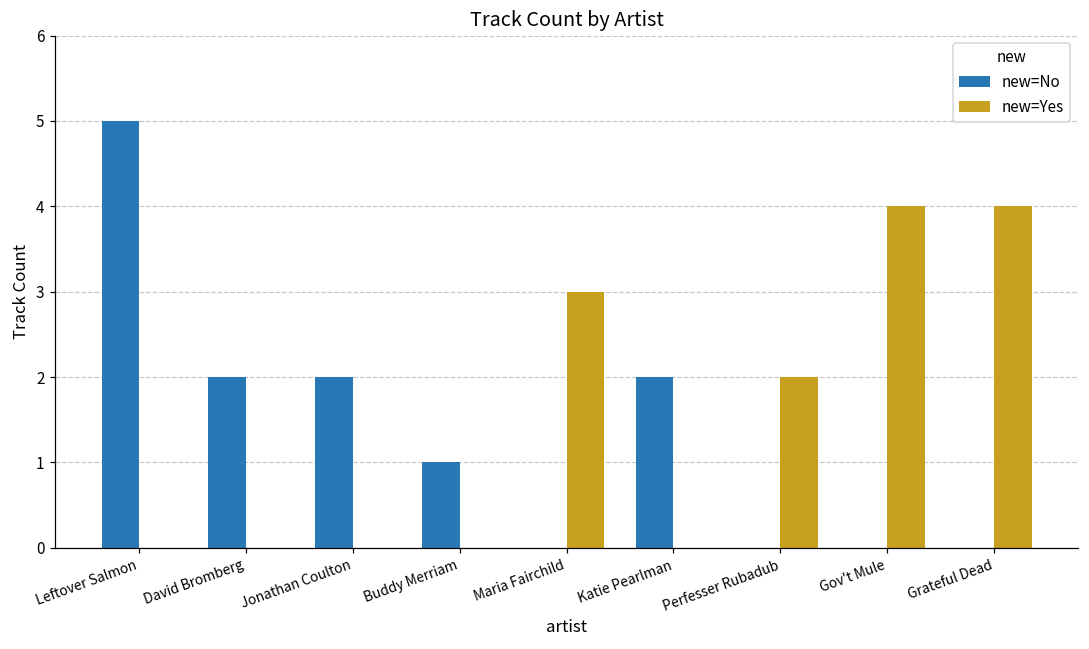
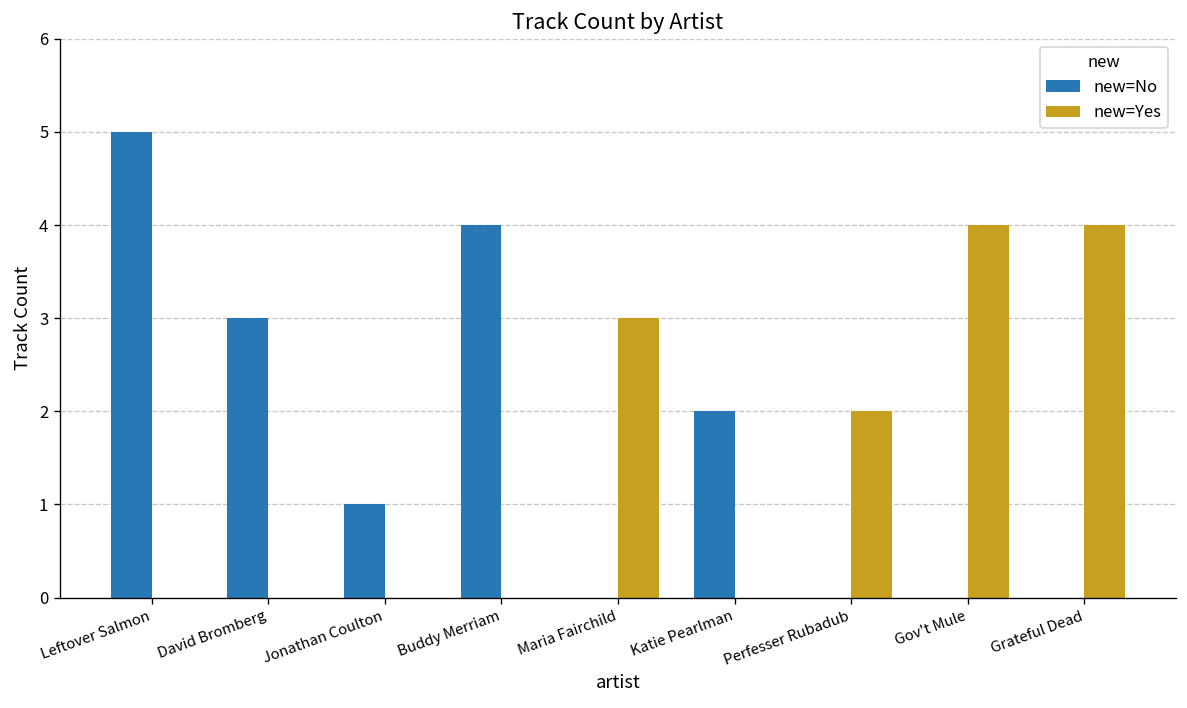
  {
    "new=No": {
      "Leftover Salmon": 5,
-     "David Bromberg": 2,
-     "Jonathan Coulton": 2,
-     "Buddy Merriam": 1,
+     "David Bromberg": 3,
+     "Jonathan Coulton": 1,
+     "Buddy Merriam": 4,
      "Maria Fairchild": 0,
      "Katie Pearlman": 2,
      "Perfesser Rubadub": 0,
      "Gov't Mule": 0,
      "Grateful Dead": 0
    },
    "new=Yes": {
      "Leftover Salmon": 0,
      "David Bromberg": 0,
      "Jonathan Coulton": 0,
      "Buddy Merriam": 0,
      "Maria Fairchild": 3,
      "Katie Pearlman": 0,
      "Perfesser Rubadub": 2,
      "Gov't Mule": 4,
      "Grateful Dead": 4
    }
  }
